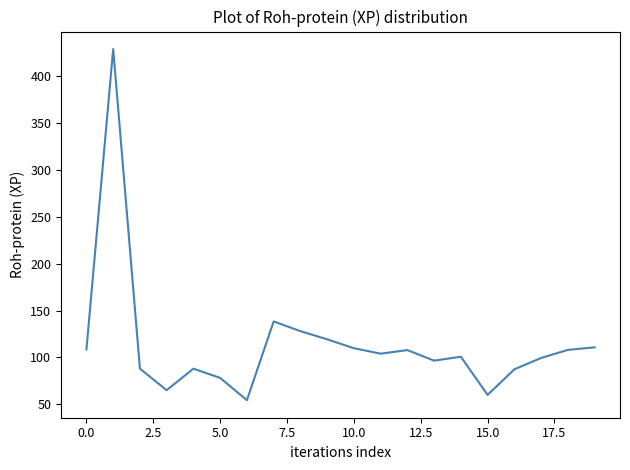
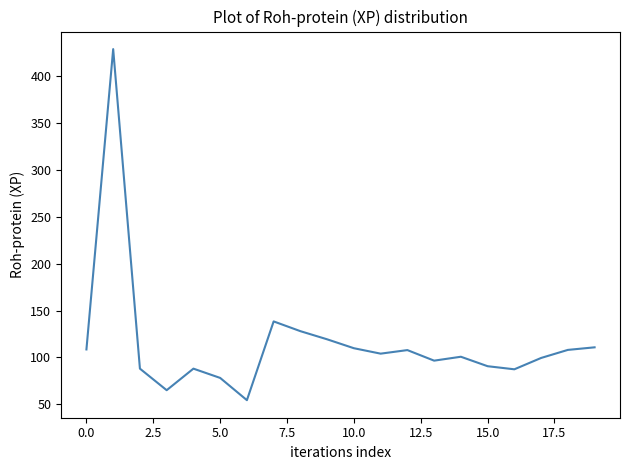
  {
    "0.0": 110,
    "5.0": 80,
    "10.0": 110,
-   "15.0": 60
+   "15.0": 90
  }
